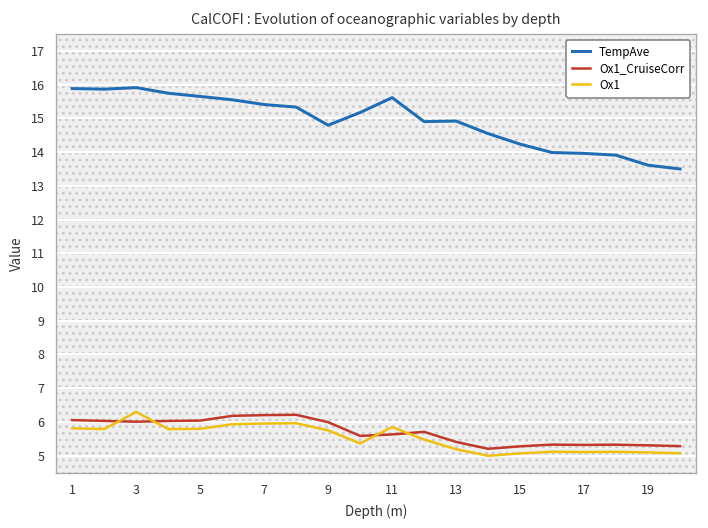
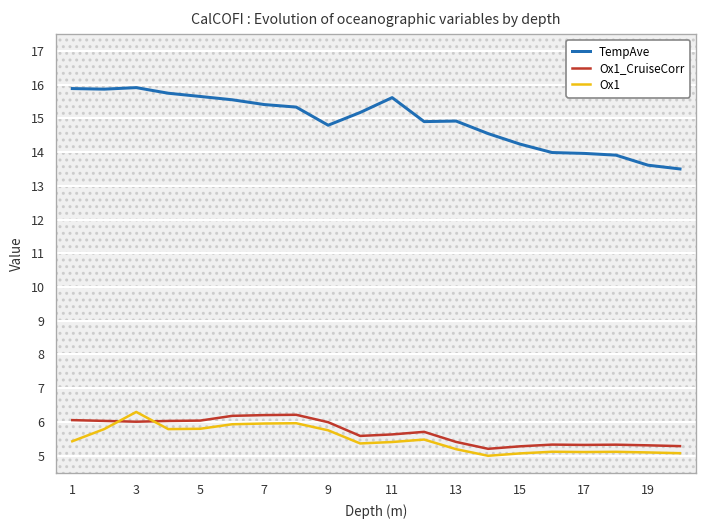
  {
    "TempAve": {
      "1": 15.9,
      "3": 15.9,
      "5": 15.6,
      "7": 15.4,
      "9": 14.8,
      "11": 15.6,
      "13": 14.9,
      "15": 14.2,
      "17": 14.0,
      "19": 13.6
    },
    "Ox1_CruiseCorr": {
      "1": 6.1,
      "3": 6.0,
      "5": 6.0,
      "7": 6.2,
      "9": 6.0,
      "11": 5.6,
      "13": 5.4,
      "15": 5.3,
      "17": 5.3,
      "19": 5.3
    },
    "Ox1": {
-     "1": 5.8,
+     "1": 5.4,
      "3": 6.3,
      "5": 5.8,
      "7": 6.0,
      "9": 5.8,
-     "11": 5.9,
+     "11": 5.4,
      "13": 5.2,
      "15": 5.1,
      "17": 5.1,
      "19": 5.1
    }
  }
